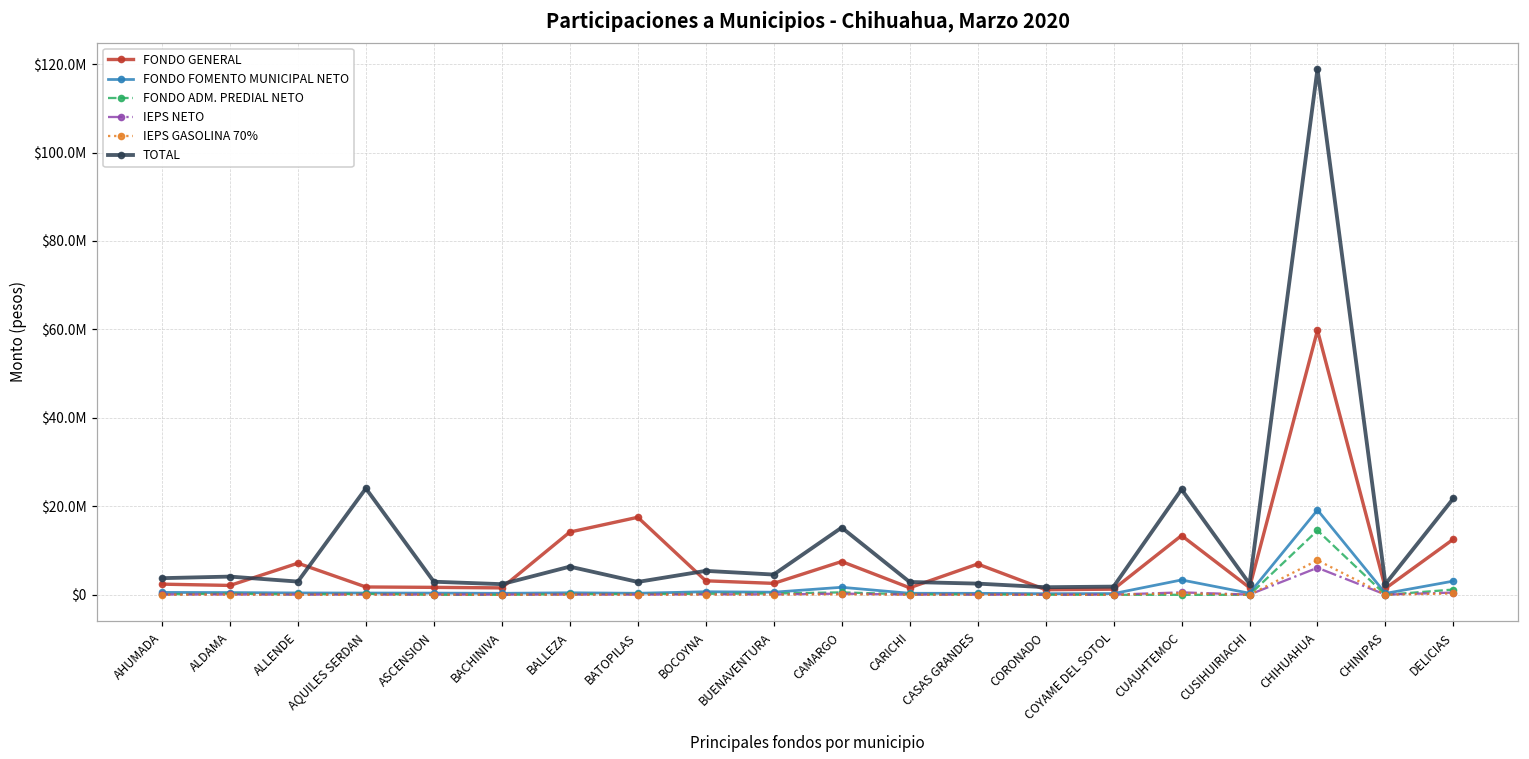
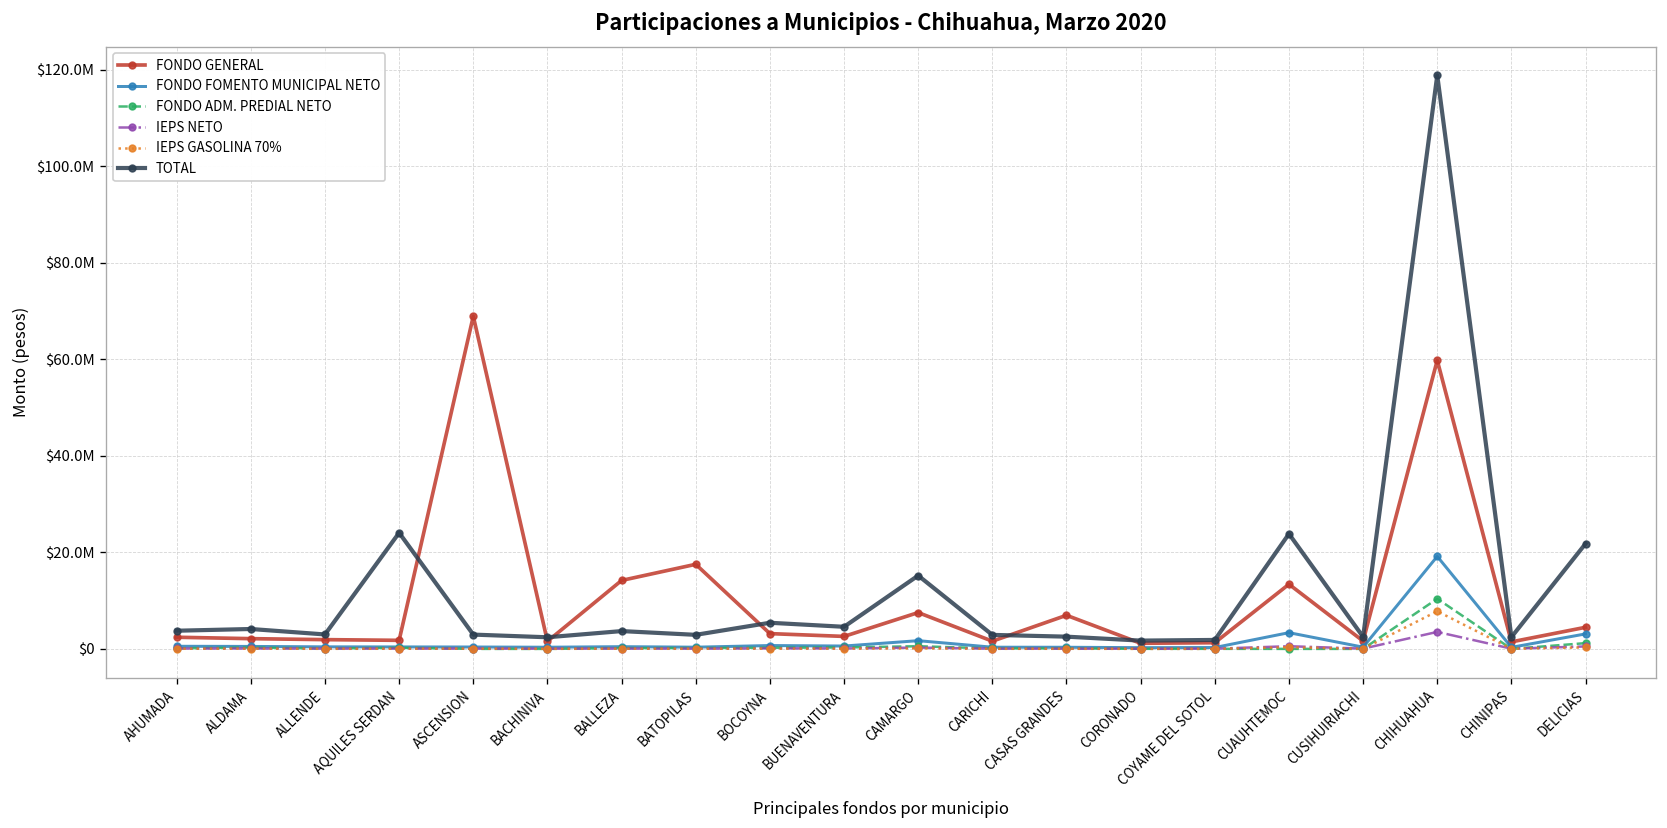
  {
    "FONDO GENERAL": {
      "AHUMADA": "$2000000",
      "ALDAMA": "$2000000",
-     "ALLENDE": "$7000000",
+     "ALLENDE": "$2000000",
      "AQUILES SERDAN": "$2000000",
-     "ASCENSION": "$2000000",
+     "ASCENSION": "$69000000",
      "BACHINIVA": "$2000000",
      "BALLEZA": "$14000000",
      "BATOPILAS": "$18000000",
      "BOCOYNA": "$3000000",
      "BUENAVENTURA": "$3000000",
      "CAMARGO": "$8000000",
      "CARICHI": "$2000000",
      "CASAS GRANDES": "$7000000",
      "CUAUHTEMOC": "$13000000",
      "CUSIHUIRIACHI": "$2000000",
      "CHIHUAHUA": "$60000000",
      "CHINIPAS": "$1000000",
-     "DELICIAS": "$13000000"
+     "DELICIAS": "$4000000"
    },
    "FONDO FOMENTO MUNICIPAL NETO": {
      "CAMARGO": "$2000000",
      "CUAUHTEMOC": "$3000000",
      "CHIHUAHUA": "$19000000",
      "DELICIAS": "$3000000"
    },
    "FONDO ADM. PREDIAL NETO": {
-     "CHIHUAHUA": "$15000000",
+     "CHIHUAHUA": "$10000000",
      "DELICIAS": "$1000000"
    },
    "IEPS NETO": {
-     "CHIHUAHUA": "$6000000"
+     "CHIHUAHUA": "$4000000"
    },
    "IEPS GASOLINA 70%": {
      "CHIHUAHUA": "$8000000"
    },
    "TOTAL": {
      "AHUMADA": "$4000000",
      "ALDAMA": "$4000000",
      "ALLENDE": "$3000000",
      "AQUILES SERDAN": "$24000000",
      "ASCENSION": "$3000000",
      "BACHINIVA": "$2000000",
-     "BALLEZA": "$6000000",
+     "BALLEZA": "$4000000",
      "BATOPILAS": "$3000000",
      "BOCOYNA": "$5000000",
      "BUENAVENTURA": "$5000000",
      "CAMARGO": "$15000000",
      "CARICHI": "$3000000",
      "CASAS GRANDES": "$3000000",
      "CUAUHTEMOC": "$24000000",
      "CUSIHUIRIACHI": "$2000000",
      "CHIHUAHUA": "$119000000",
      "CHINIPAS": "$2000000",
      "DELICIAS": "$22000000"
    }
  }
